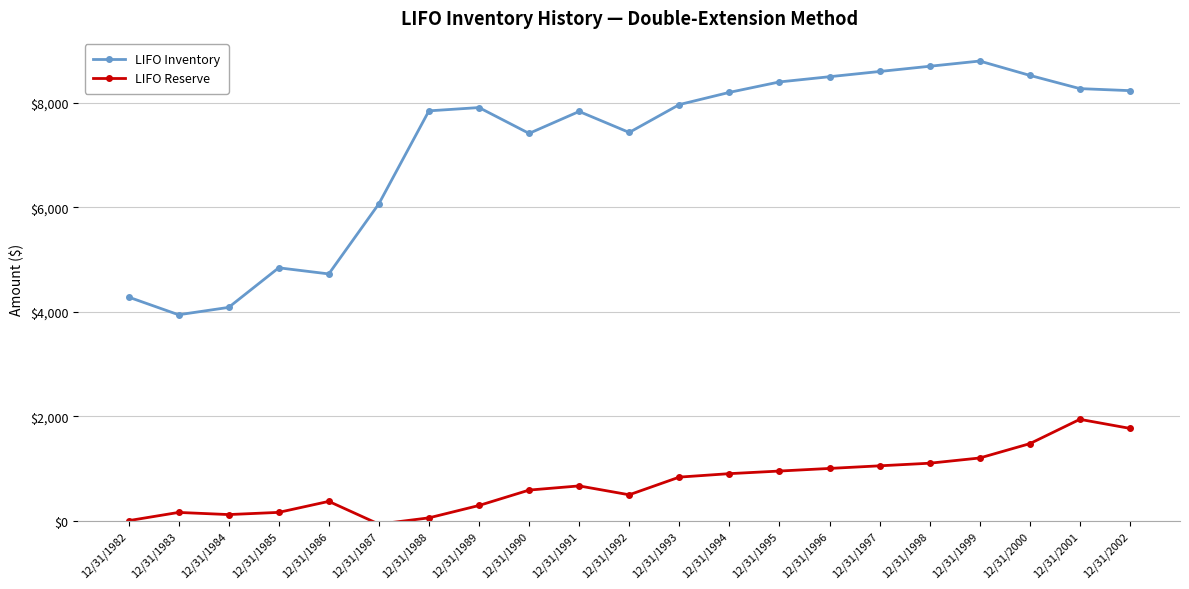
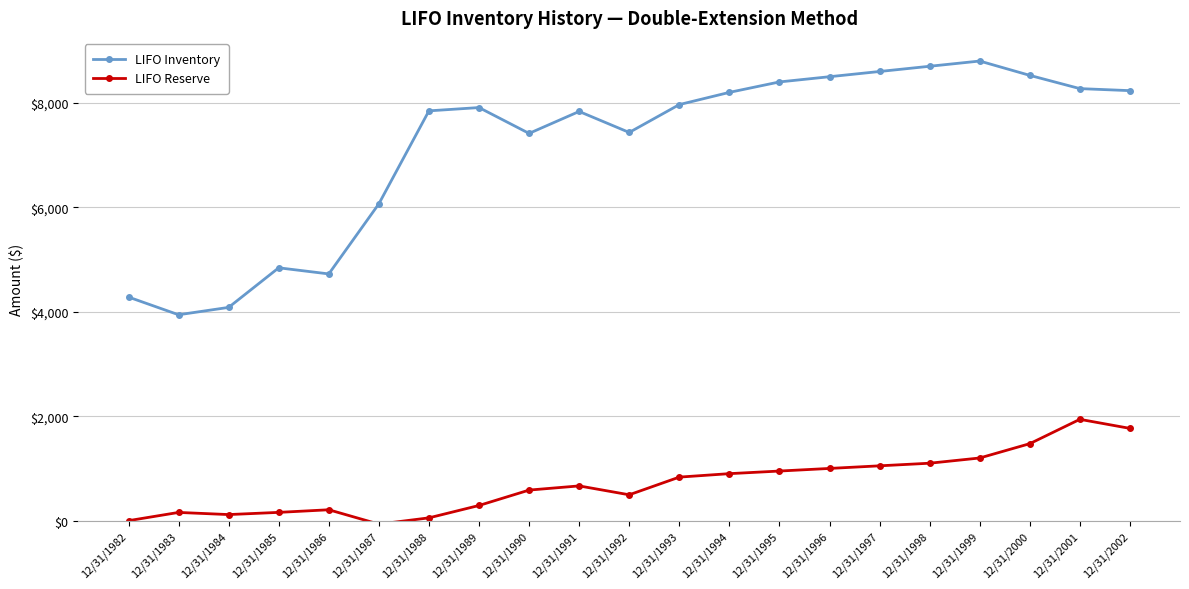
  {
    "LIFO Inventory": {
      "12/31/1982": "$4,300",
      "12/31/1983": "$3,900",
      "12/31/1984": "$4,100",
      "12/31/1985": "$4,800",
      "12/31/1986": "$4,700",
      "12/31/1987": "$6,100",
      "12/31/1988": "$7,800",
      "12/31/1989": "$7,900",
      "12/31/1990": "$7,400",
      "12/31/1991": "$7,800",
      "12/31/1992": "$7,400",
      "12/31/1993": "$8,000",
      "12/31/1994": "$8,200",
      "12/31/1995": "$8,400",
      "12/31/1996": "$8,500",
      "12/31/1997": "$8,600",
      "12/31/1998": "$8,700",
      "12/31/1999": "$8,800",
      "12/31/2000": "$8,500",
      "12/31/2001": "$8,300",
      "12/31/2002": "$8,200"
    },
    "LIFO Reserve": {
      "12/31/1982": "$0",
      "12/31/1983": "$200",
      "12/31/1984": "$100",
      "12/31/1985": "$200",
-     "12/31/1986": "$400",
+     "12/31/1986": "$200",
      "12/31/1988": "$100",
      "12/31/1989": "$300",
      "12/31/1990": "$600",
      "12/31/1991": "$700",
      "12/31/1992": "$500",
      "12/31/1993": "$800",
      "12/31/1994": "$900",
      "12/31/1995": "$1,000",
      "12/31/1996": "$1,000",
      "12/31/1997": "$1,100",
      "12/31/1998": "$1,100",
      "12/31/1999": "$1,200",
      "12/31/2000": "$1,500",
      "12/31/2001": "$1,900",
      "12/31/2002": "$1,800"
    }
  }
